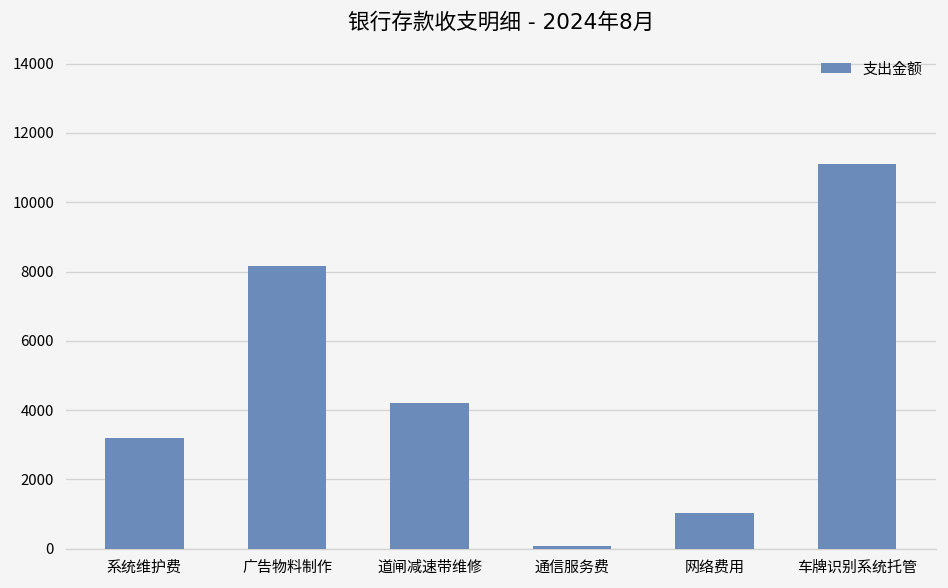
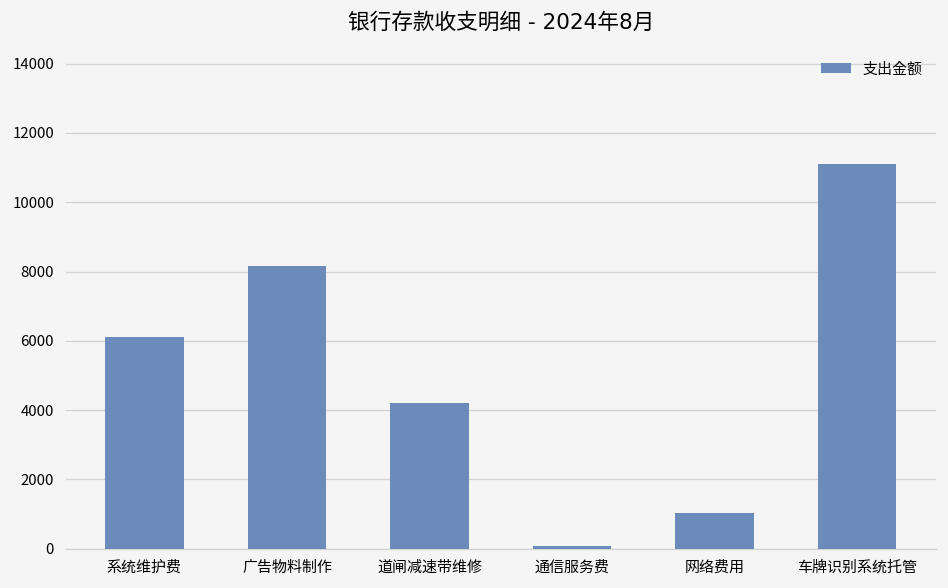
  {
-   "系统维护费": 3200,
+   "系统维护费": 6100,
    "广告物料制作": 8200,
    "道闸减速带维修": 4200,
    "网络费用": 1000,
    "车牌识别系统托管": 11100
  }
